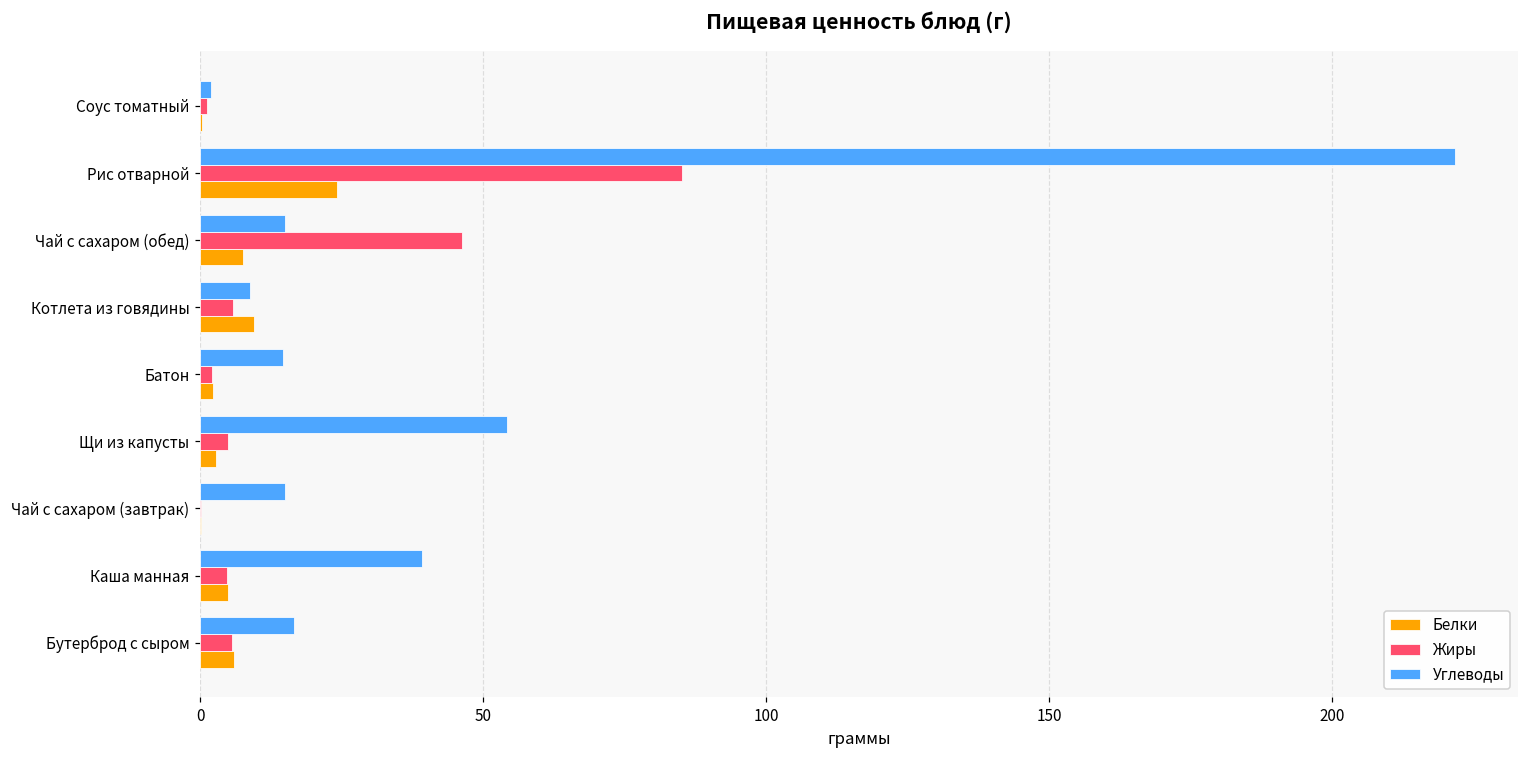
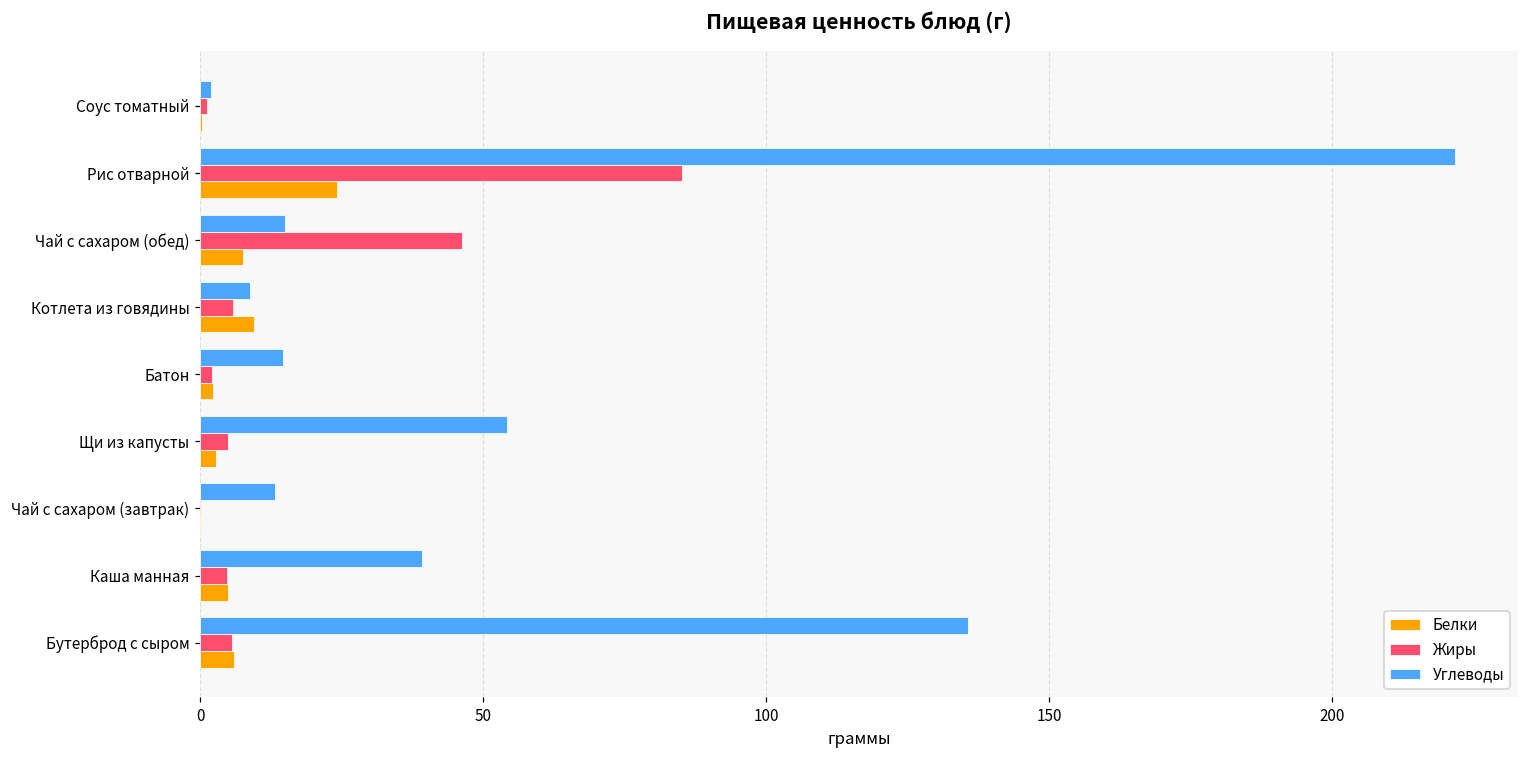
  {
    "Белки": {
      "Рис отварной": 24,
      "Чай с сахаром (обед)": 8,
      "Котлета из говядины": 10,
      "Батон": 2,
      "Щи из капусты": 3,
      "Каша манная": 5,
      "Бутерброд с сыром": 6
    },
    "Жиры": {
      "Соус томатный": 1,
      "Рис отварной": 85,
      "Чай с сахаром (обед)": 46,
      "Котлета из говядины": 6,
      "Батон": 2,
      "Щи из капусты": 5,
      "Каша манная": 5,
      "Бутерброд с сыром": 6
    },
    "Углеводы": {
      "Соус томатный": 2,
      "Рис отварной": 222,
      "Чай с сахаром (обед)": 15,
      "Котлета из говядины": 9,
      "Батон": 15,
      "Щи из капусты": 54,
-     "Чай с сахаром (завтрак)": 15,
+     "Чай с сахаром (завтрак)": 13,
      "Каша манная": 39,
-     "Бутерброд с сыром": 17
+     "Бутерброд с сыром": 136
    }
  }
